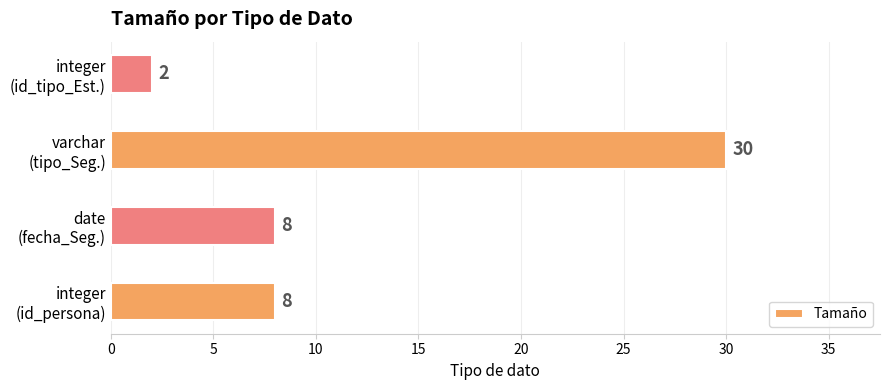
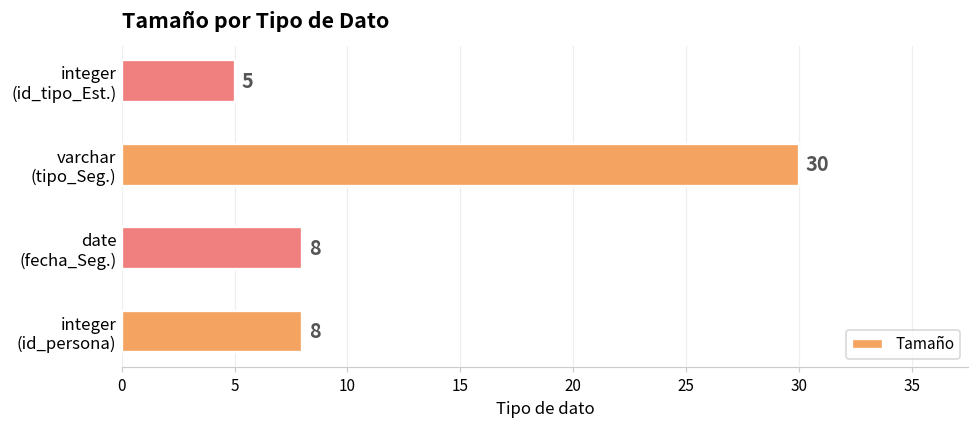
  {
-   "integer (id_tipo_Est.)": 2,
+   "integer (id_tipo_Est.)": 5,
    "varchar (tipo_Seg.)": 30,
    "date (fecha_Seg.)": 8,
    "integer (id_persona)": 8
  }
